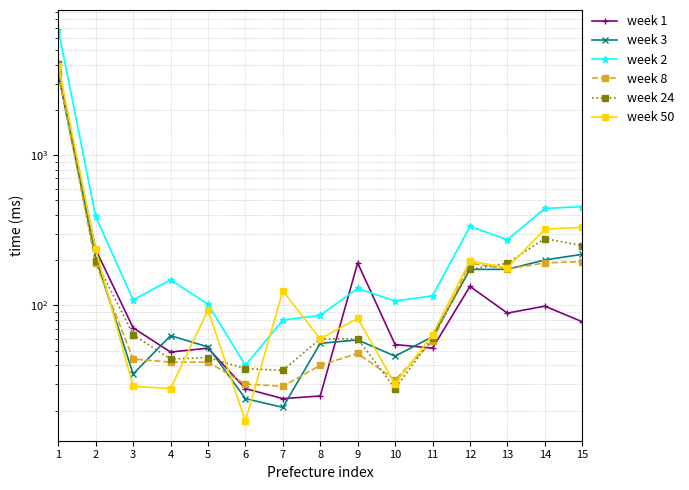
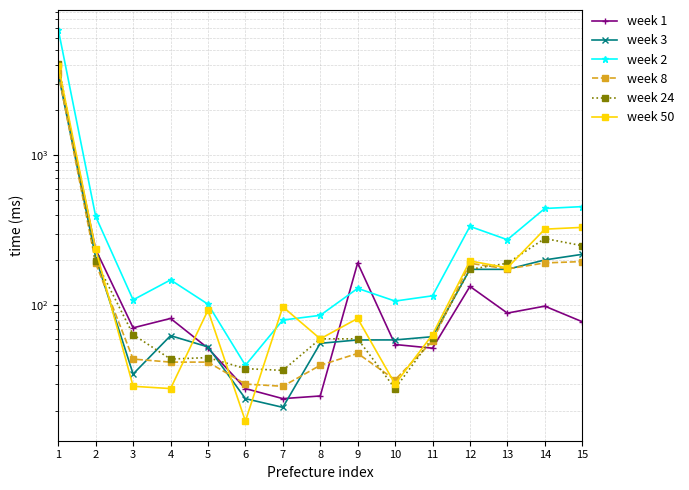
  {
    "week 1": {
      "3": 70,
-     "4": 49,
+     "4": 80,
      "6": 28,
      "7": 24,
      "8": 25,
      "9": 190,
      "10": 55,
      "11": 52,
      "12": 130,
      "13": 90,
      "14": 100,
      "15": 80
    },
    "week 3": {
      "2": 210,
      "3": 35,
      "4": 63,
      "6": 24,
      "7": 21,
      "8": 56,
-     "10": 46,
+     "10": 59,
      "14": 200,
      "15": 220
    },
    "week 2": {
      "1": 7000,
      "2": 390,
      "3": 110,
      "4": 150,
      "5": 100,
      "6": 40,
      "7": 80,
      "8": 90,
      "9": 130,
      "10": 110,
      "11": 120,
      "12": 340,
      "13": 270,
      "14": 440,
      "15": 460
    },
    "week 8": {
      "2": 190,
      "3": 44,
      "4": 42,
      "5": 42,
      "6": 30,
      "7": 29,
      "8": 40,
      "9": 48,
      "10": 32,
      "11": 58,
      "14": 190,
      "15": 200
    },
    "week 24": {
      "2": 200,
      "3": 64,
      "4": 44,
      "5": 45,
      "6": 38,
      "7": 37,
      "10": 28,
      "13": 190,
      "14": 280,
      "15": 250
    },
    "week 50": {
      "3": 29,
      "4": 28,
      "5": 90,
      "6": 17,
-     "7": 130,
+     "7": 100,
      "9": 80,
      "10": 30,
      "14": 320,
      "15": 330
    }
  }
